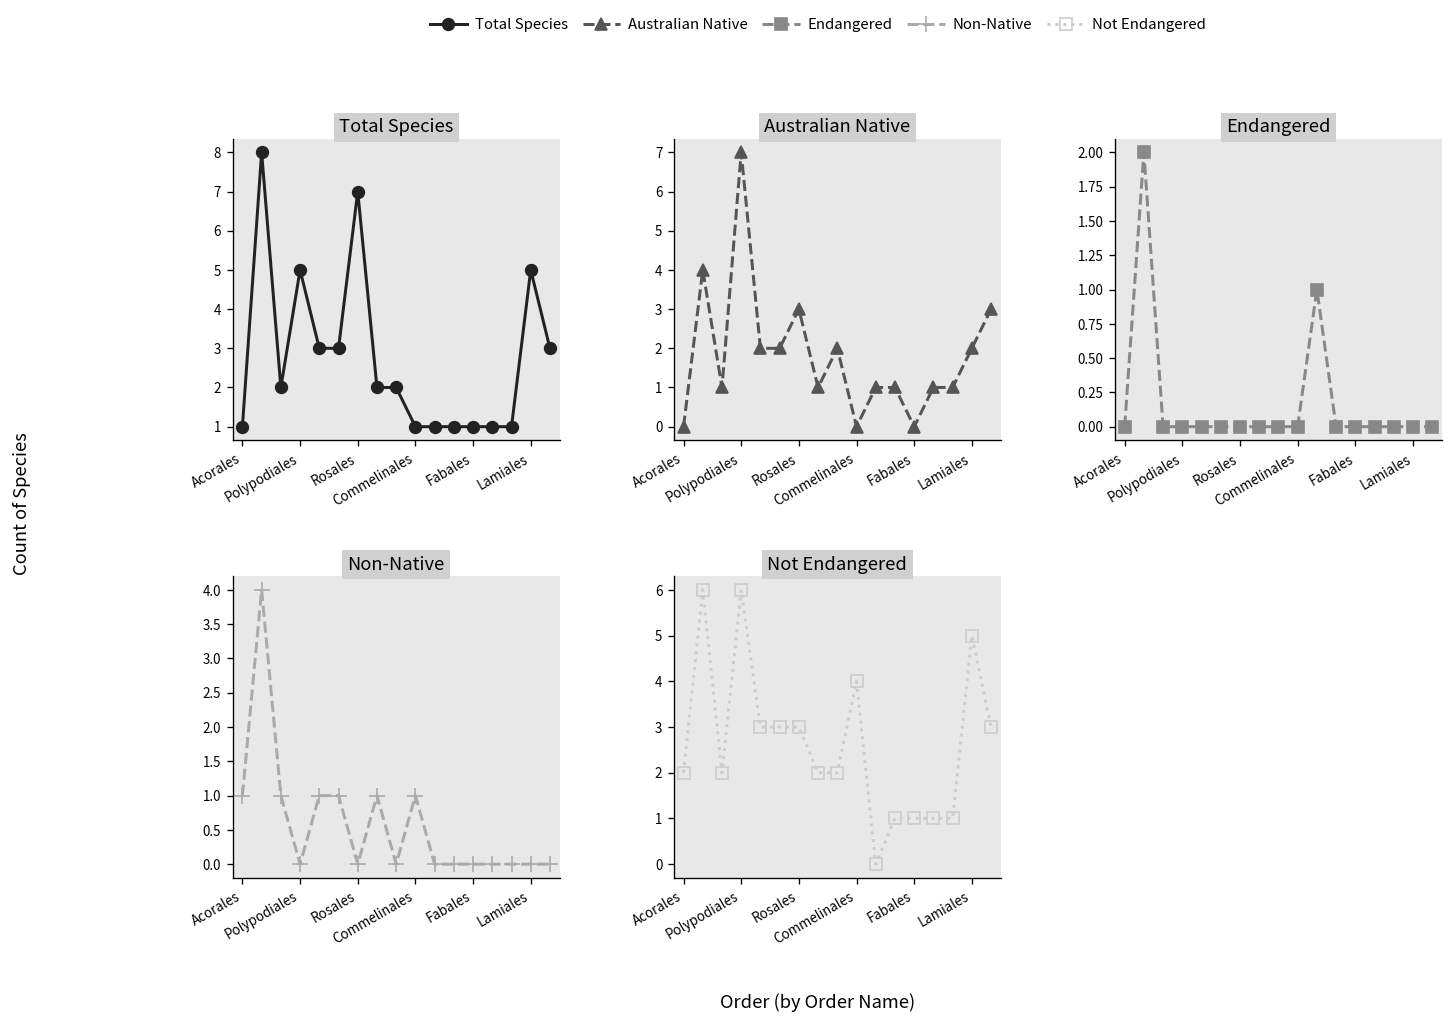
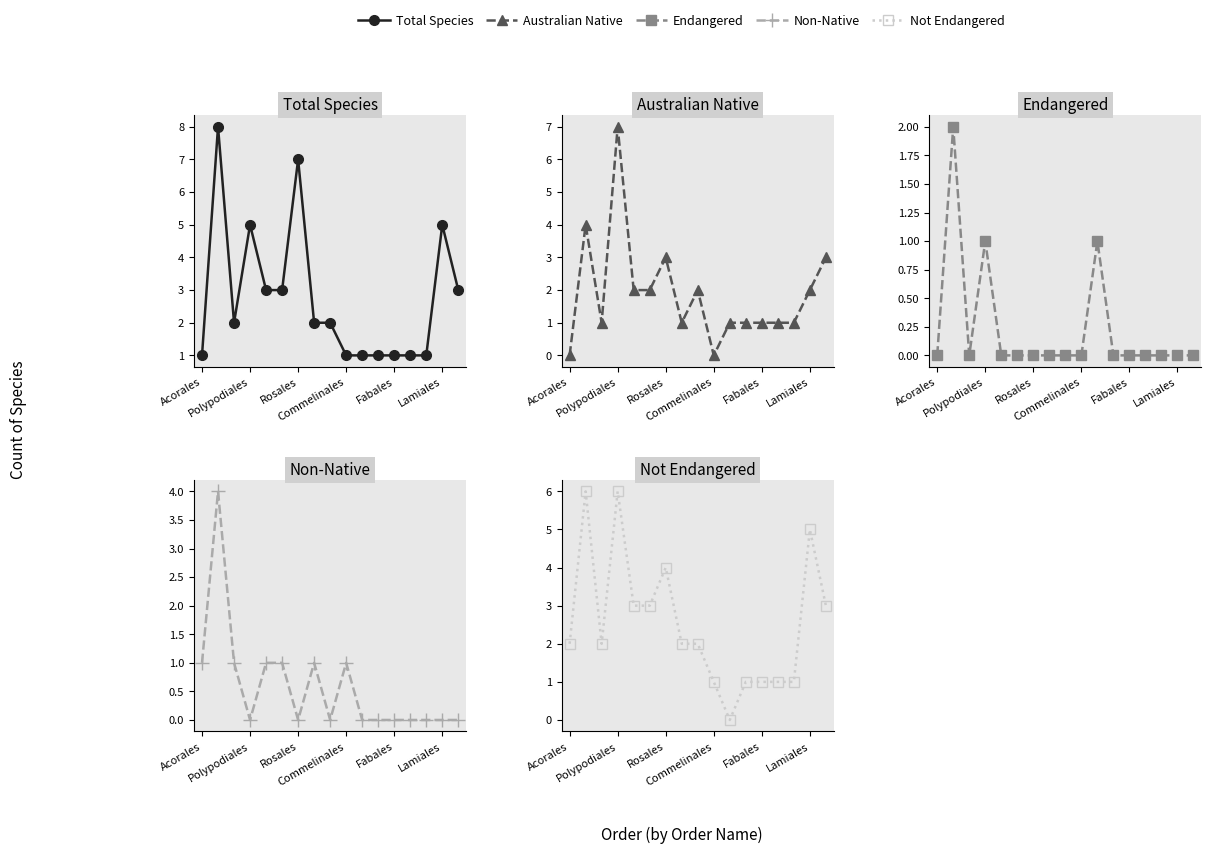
  {
    "Total Species": {
      "Acorales": 1.0,
      "Polypodiales": 5.0,
      "Rosales": 7.0,
      "Commelinales": 1.0,
      "Fabales": 1.0,
      "Lamiales": 5.0
    },
    "Australian Native": {
      "Acorales": 0,
      "Polypodiales": 7,
      "Rosales": 3,
      "Commelinales": 0,
-     "Fabales": 0,
+     "Fabales": 1,
      "Lamiales": 2
    },
    "Endangered": {
      "Acorales": 0,
-     "Polypodiales": 0,
+     "Polypodiales": 1,
      "Rosales": 0,
      "Commelinales": 0,
      "Fabales": 0,
      "Lamiales": 0
    },
    "Non-Native": {
      "Acorales": 1.0,
      "Polypodiales": 0.0,
      "Rosales": 0.0,
      "Commelinales": 1.0,
      "Fabales": 0.0,
      "Lamiales": 0.0
    },
    "Not Endangered": {
      "Acorales": 2,
      "Polypodiales": 6,
-     "Rosales": 3,
-     "Commelinales": 4,
+     "Rosales": 4,
+     "Commelinales": 1,
      "Fabales": 1,
      "Lamiales": 5
    }
  }
